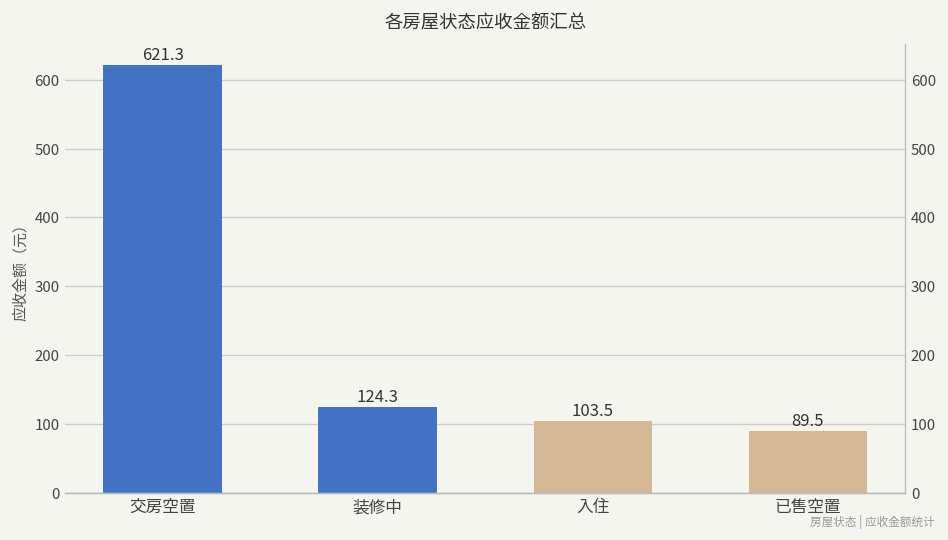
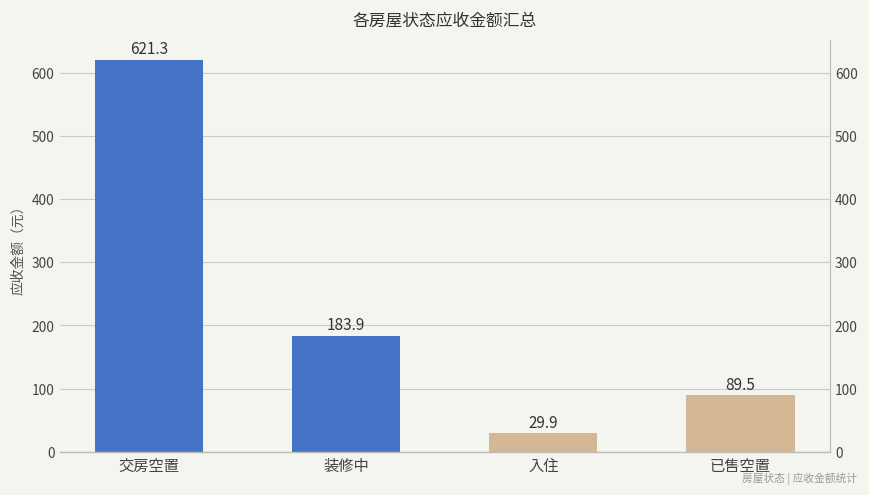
  {
    "交房空置": 621.3,
-   "装修中": 124.3,
-   "入住": 103.5,
+   "装修中": 183.9,
+   "入住": 29.9,
    "已售空置": 89.5
  }
